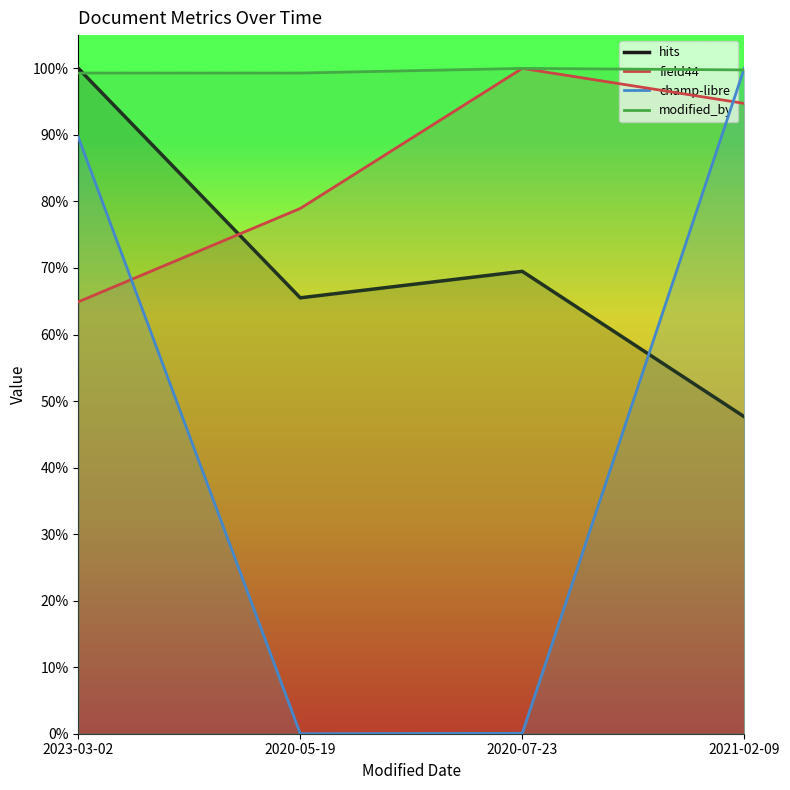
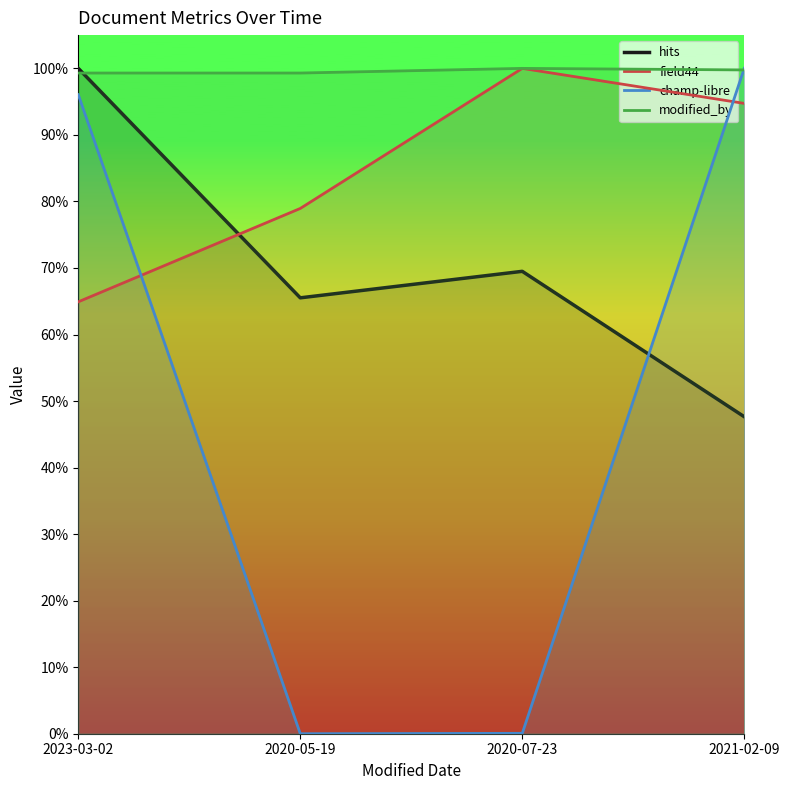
  {
    "hits": {
      "2023-03-02": "100%",
      "2020-05-19": "66%",
      "2020-07-23": "69%",
      "2021-02-09": "48%"
    },
    "field44": {
      "2023-03-02": "65%",
      "2020-05-19": "79%",
      "2021-02-09": "95%"
    },
    "champ-libre": {
-     "2023-03-02": "90%",
+     "2023-03-02": "96%",
      "2020-05-19": "0%",
      "2020-07-23": "0%"
    },
    "modified_by": {
      "2023-03-02": "99%",
      "2020-05-19": "99%"
    }
  }
